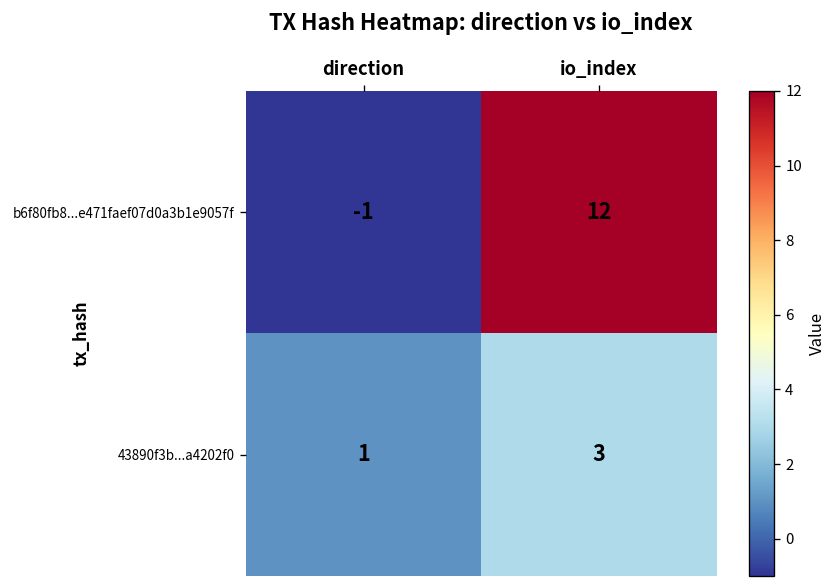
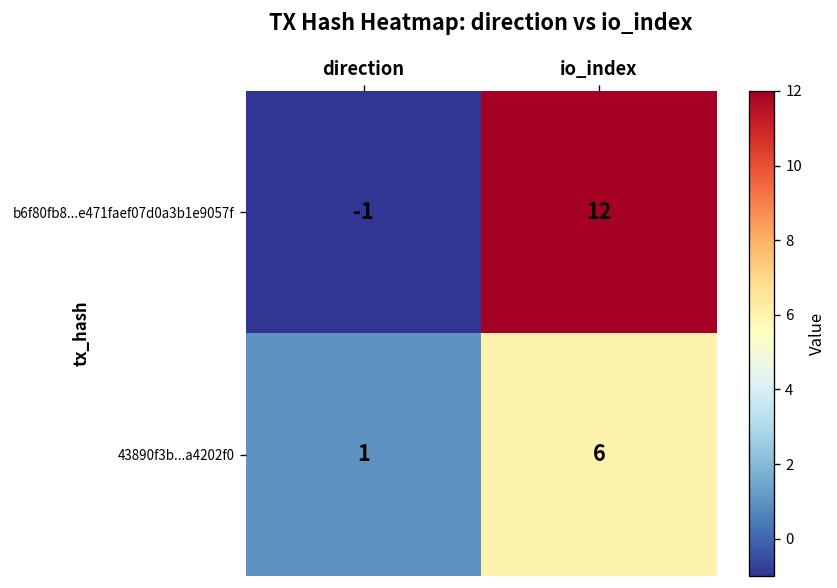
  {
    "b6f80fb8...e471faef07d0a3b1e9057f": {
      "direction": -1,
      "io_index": 12
    },
    "43890f3b...a4202f0": {
      "direction": 1,
-     "io_index": 3
+     "io_index": 6
    }
  }
